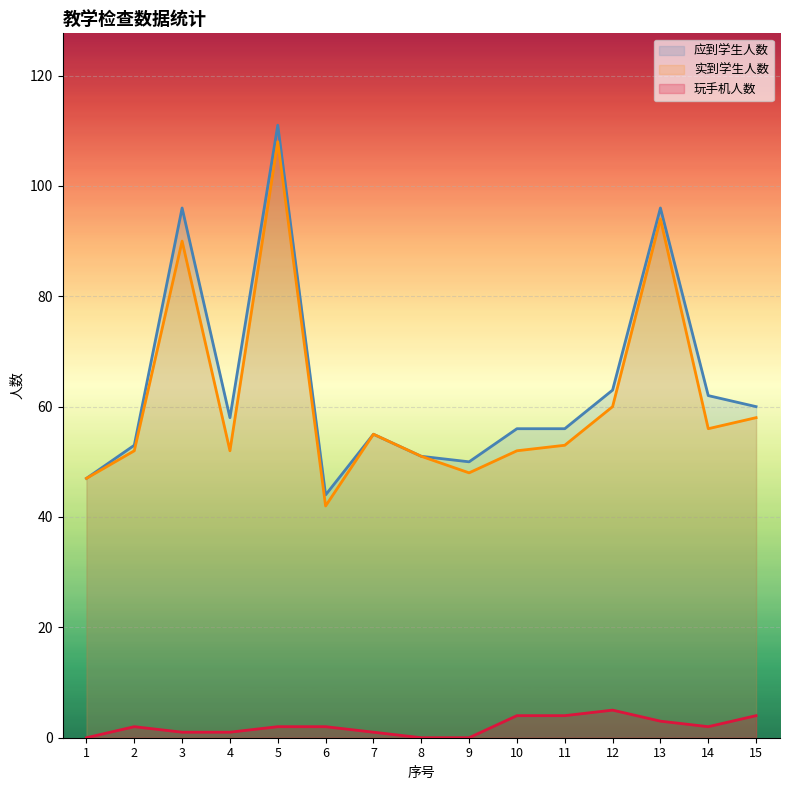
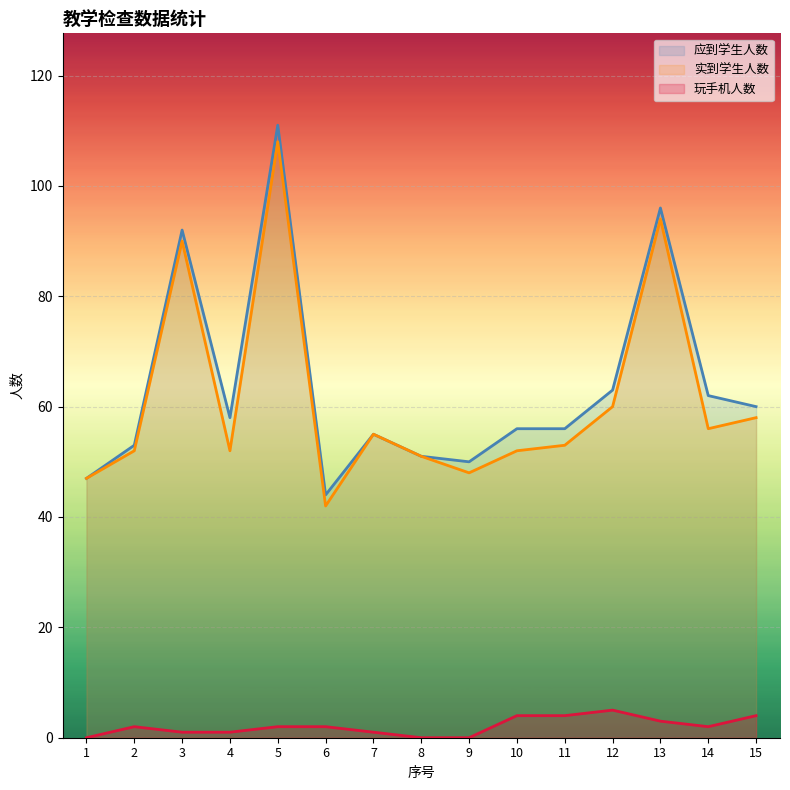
  {
    "应到学生人数": {
      "2": 53,
-     "3": 96,
+     "3": 92,
      "4": 58,
      "5": 111,
      "6": 44,
      "9": 50,
      "10": 56,
      "11": 56,
      "12": 63,
      "13": 96,
      "14": 62,
      "15": 60
    }
  }
